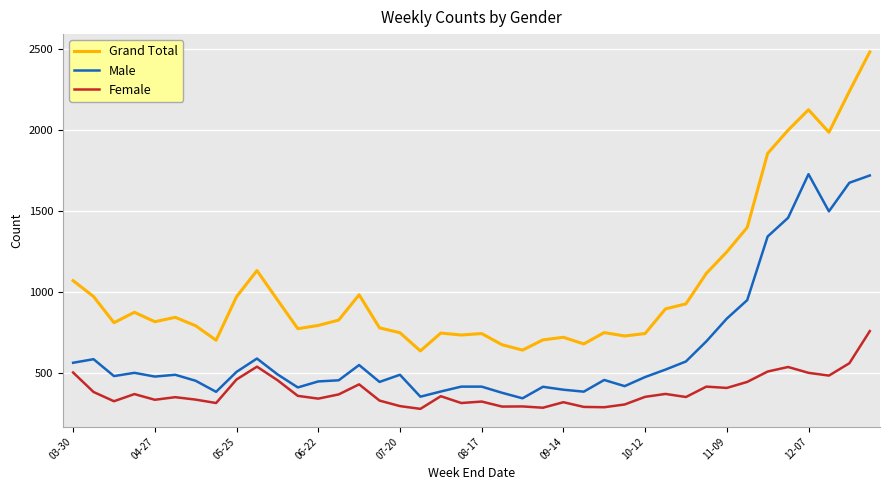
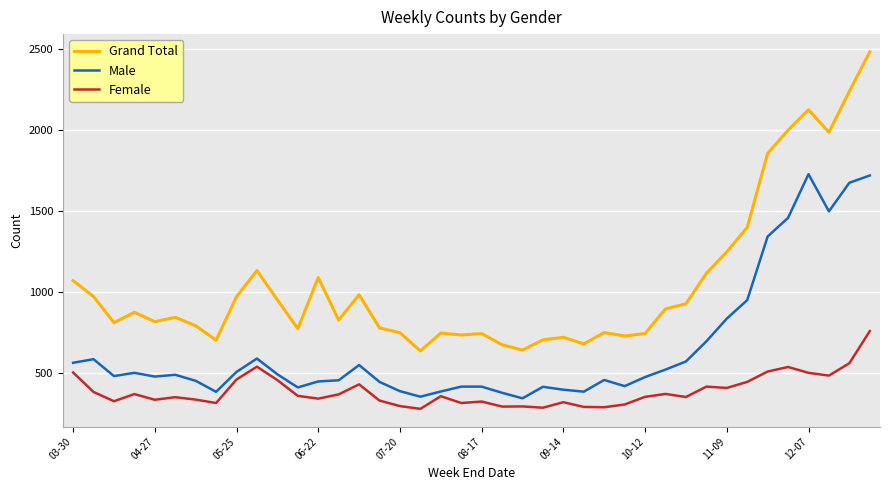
  {
    "Grand Total": {
      "03-30": 1070,
      "04-27": 820,
      "05-25": 970,
-     "06-22": 800,
+     "06-22": 1090,
      "07-20": 750,
      "08-17": 750,
      "09-14": 720,
      "10-12": 750,
      "11-09": 1250,
      "12-07": 2130
    },
    "Male": {
      "03-30": 570,
      "04-27": 480,
      "05-25": 510,
      "06-22": 450,
-     "07-20": 490,
+     "07-20": 390,
      "08-17": 420,
      "09-14": 400,
      "10-12": 480,
      "11-09": 840,
      "12-07": 1730
    },
    "Female": {
      "03-30": 510,
      "04-27": 340,
      "05-25": 460,
      "06-22": 350,
      "07-20": 300,
      "08-17": 330,
      "09-14": 320,
      "10-12": 360,
      "11-09": 410,
      "12-07": 500
    }
  }
